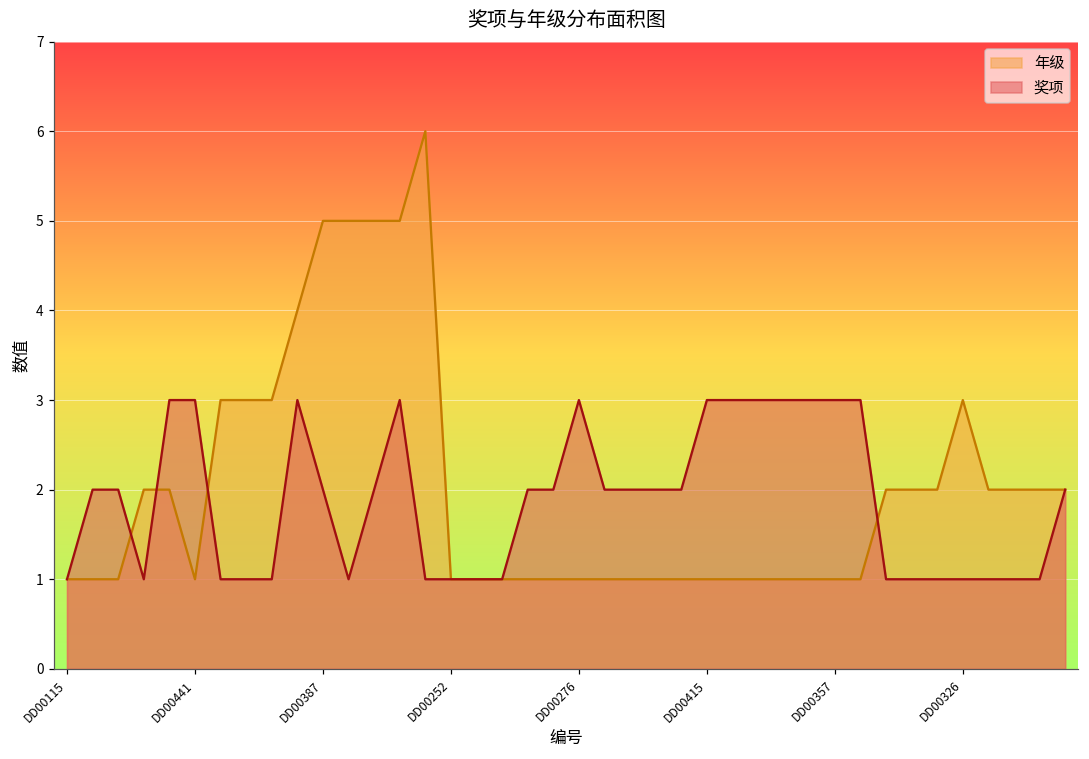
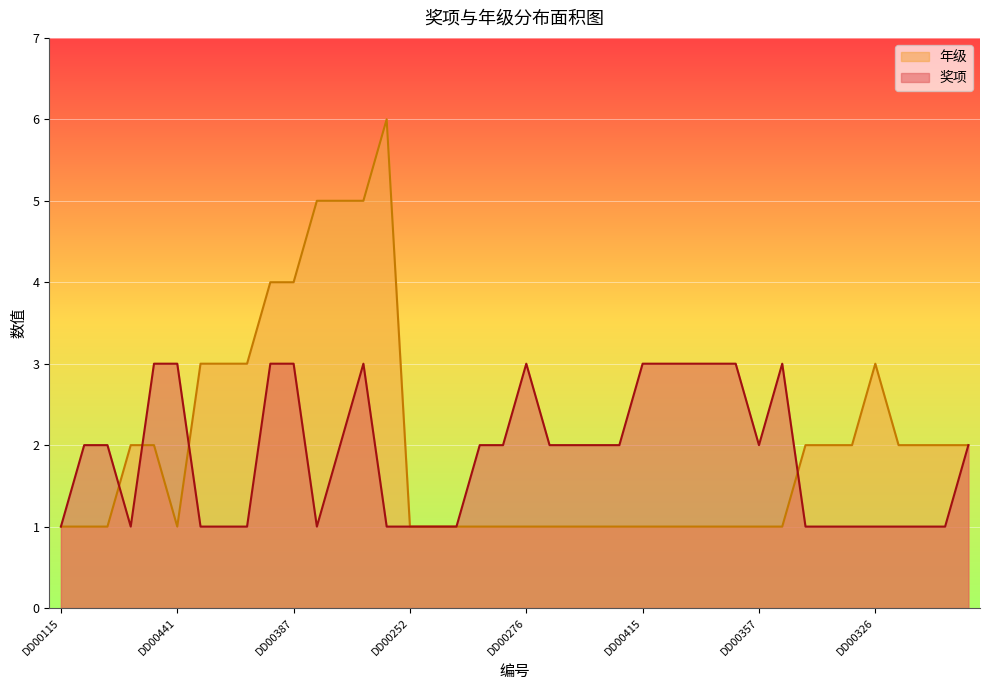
  {
    "年级": {
      "DD00441": 1,
-     "DD00387": 5,
+     "DD00387": 4,
      "DD00276": 1,
      "DD00415": 1,
      "DD00357": 1,
      "DD00326": 3
    },
    "奖项": {
      "DD00441": 3,
-     "DD00387": 2,
+     "DD00387": 3,
      "DD00276": 3,
      "DD00415": 3,
-     "DD00357": 3,
+     "DD00357": 2,
      "DD00326": 1
    }
  }
